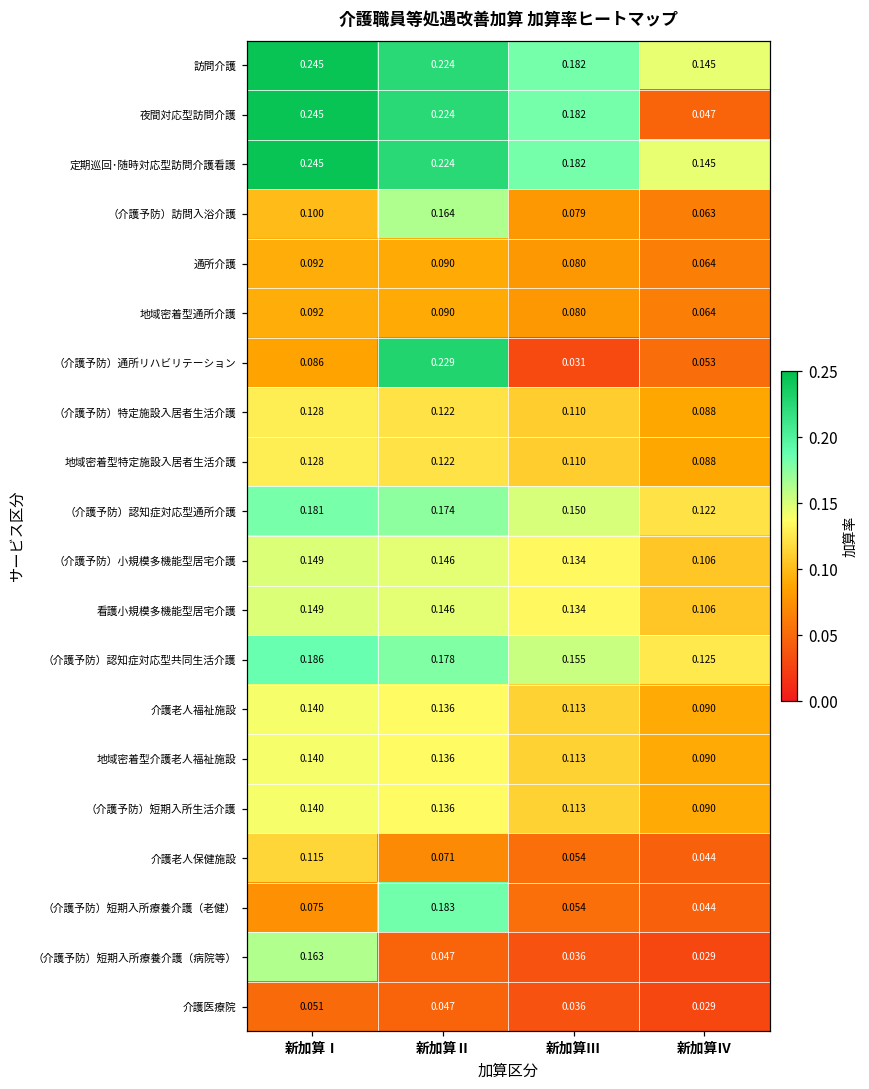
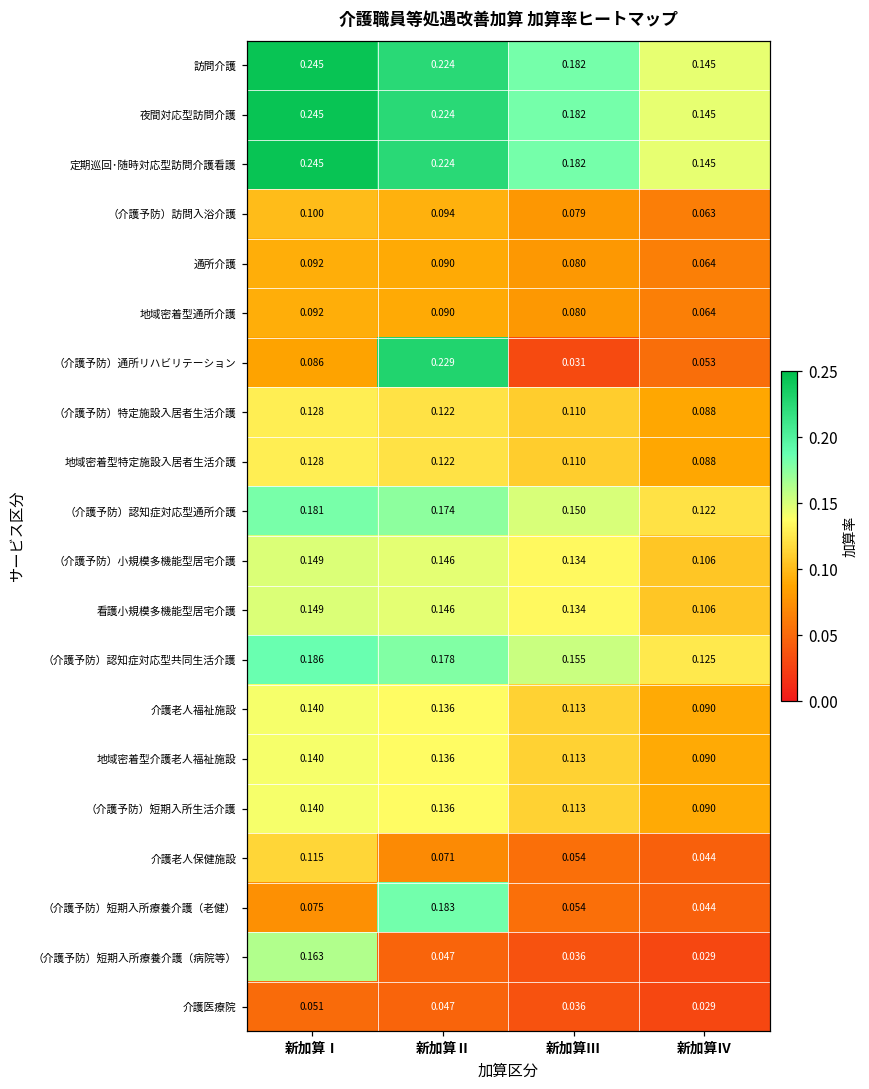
  {
    "訪問介護": {
      "新加算Ⅰ": 0.245,
      "新加算Ⅱ": 0.224,
      "新加算Ⅲ": 0.182,
      "新加算Ⅳ": 0.145
    },
    "夜間対応型訪問介護": {
      "新加算Ⅰ": 0.245,
      "新加算Ⅱ": 0.224,
      "新加算Ⅲ": 0.182,
-     "新加算Ⅳ": 0.047
+     "新加算Ⅳ": 0.145
    },
    "定期巡回･随時対応型訪問介護看護": {
      "新加算Ⅰ": 0.245,
      "新加算Ⅱ": 0.224,
      "新加算Ⅲ": 0.182,
      "新加算Ⅳ": 0.145
    },
    "（介護予防）訪問入浴介護": {
      "新加算Ⅰ": 0.100,
-     "新加算Ⅱ": 0.164,
+     "新加算Ⅱ": 0.094,
      "新加算Ⅲ": 0.079,
      "新加算Ⅳ": 0.063
    },
    "通所介護": {
      "新加算Ⅰ": 0.092,
      "新加算Ⅱ": 0.090,
      "新加算Ⅲ": 0.080,
      "新加算Ⅳ": 0.064
    },
    "地域密着型通所介護": {
      "新加算Ⅰ": 0.092,
      "新加算Ⅱ": 0.090,
      "新加算Ⅲ": 0.080,
      "新加算Ⅳ": 0.064
    },
    "（介護予防）通所リハビリテーション": {
      "新加算Ⅰ": 0.086,
      "新加算Ⅱ": 0.229,
      "新加算Ⅲ": 0.031,
      "新加算Ⅳ": 0.053
    },
    "（介護予防）特定施設入居者生活介護": {
      "新加算Ⅰ": 0.128,
      "新加算Ⅱ": 0.122,
      "新加算Ⅲ": 0.110,
      "新加算Ⅳ": 0.088
    },
    "地域密着型特定施設入居者生活介護": {
      "新加算Ⅰ": 0.128,
      "新加算Ⅱ": 0.122,
      "新加算Ⅲ": 0.110,
      "新加算Ⅳ": 0.088
    },
    "（介護予防）認知症対応型通所介護": {
      "新加算Ⅰ": 0.181,
      "新加算Ⅱ": 0.174,
      "新加算Ⅲ": 0.150,
      "新加算Ⅳ": 0.122
    },
    "（介護予防）小規模多機能型居宅介護": {
      "新加算Ⅰ": 0.149,
      "新加算Ⅱ": 0.146,
      "新加算Ⅲ": 0.134,
      "新加算Ⅳ": 0.106
    },
    "看護小規模多機能型居宅介護": {
      "新加算Ⅰ": 0.149,
      "新加算Ⅱ": 0.146,
      "新加算Ⅲ": 0.134,
      "新加算Ⅳ": 0.106
    },
    "（介護予防）認知症対応型共同生活介護": {
      "新加算Ⅰ": 0.186,
      "新加算Ⅱ": 0.178,
      "新加算Ⅲ": 0.155,
      "新加算Ⅳ": 0.125
    },
    "介護老人福祉施設": {
      "新加算Ⅰ": 0.140,
      "新加算Ⅱ": 0.136,
      "新加算Ⅲ": 0.113,
      "新加算Ⅳ": 0.090
    },
    "地域密着型介護老人福祉施設": {
      "新加算Ⅰ": 0.140,
      "新加算Ⅱ": 0.136,
      "新加算Ⅲ": 0.113,
      "新加算Ⅳ": 0.090
    },
    "（介護予防）短期入所生活介護": {
      "新加算Ⅰ": 0.140,
      "新加算Ⅱ": 0.136,
      "新加算Ⅲ": 0.113,
      "新加算Ⅳ": 0.090
    },
    "介護老人保健施設": {
      "新加算Ⅰ": 0.115,
      "新加算Ⅱ": 0.071,
      "新加算Ⅲ": 0.054,
      "新加算Ⅳ": 0.044
    },
    "（介護予防）短期入所療養介護（老健）": {
      "新加算Ⅰ": 0.075,
      "新加算Ⅱ": 0.183,
      "新加算Ⅲ": 0.054,
      "新加算Ⅳ": 0.044
    },
    "（介護予防）短期入所療養介護（病院等）": {
      "新加算Ⅰ": 0.163,
      "新加算Ⅱ": 0.047,
      "新加算Ⅲ": 0.036,
      "新加算Ⅳ": 0.029
    },
    "介護医療院": {
      "新加算Ⅰ": 0.051,
      "新加算Ⅱ": 0.047,
      "新加算Ⅲ": 0.036,
      "新加算Ⅳ": 0.029
    }
  }
